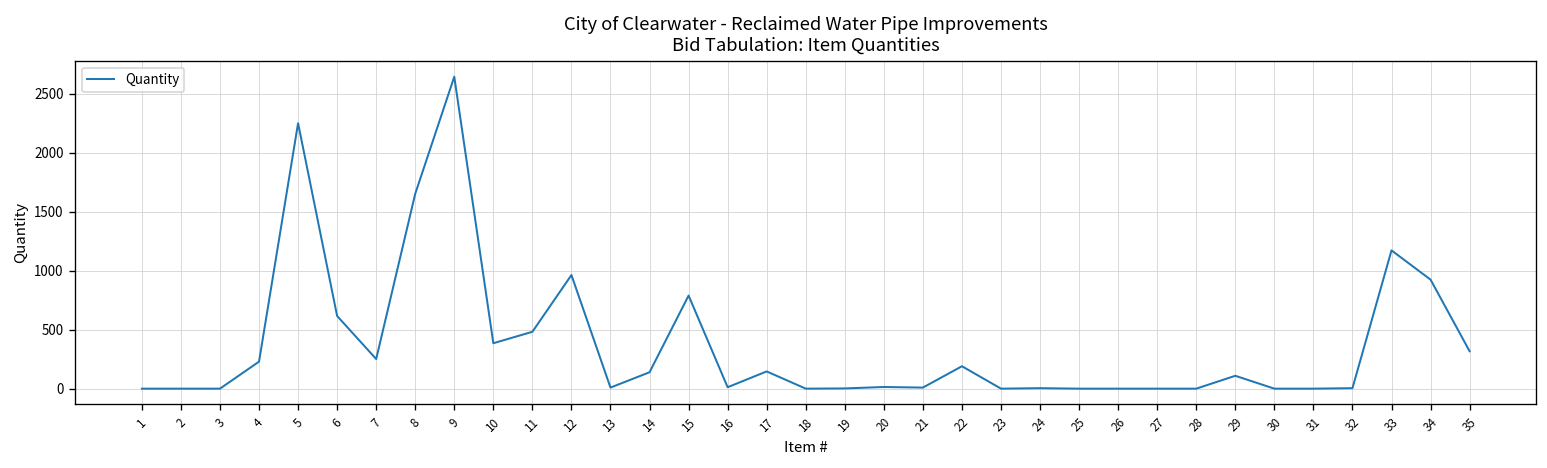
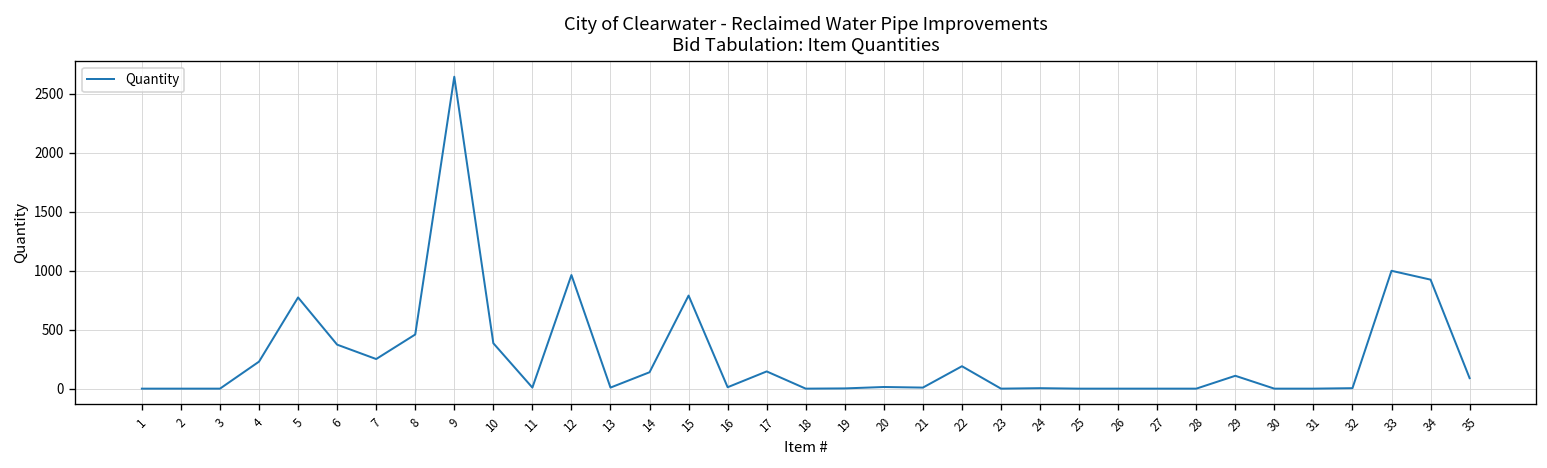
  {
    "1": 0,
    "2": 0,
    "3": 0,
    "4": 200,
-   "5": 2300,
-   "6": 600,
+   "5": 800,
+   "6": 400,
    "7": 300,
-   "8": 1700,
+   "8": 500,
    "9": 2600,
    "10": 400,
-   "11": 500,
+   "11": 0,
    "12": 1000,
    "13": 0,
    "14": 100,
    "15": 800,
    "16": 0,
    "17": 100,
    "18": 0,
    "19": 0,
    "20": 0,
    "21": 0,
    "22": 200,
    "23": 0,
    "24": 0,
    "25": 0,
    "26": 0,
    "27": 0,
    "28": 0,
    "29": 100,
    "30": 0,
    "31": 0,
    "32": 0,
-   "33": 1200,
+   "33": 1000,
    "34": 900,
-   "35": 300
+   "35": 100
  }
